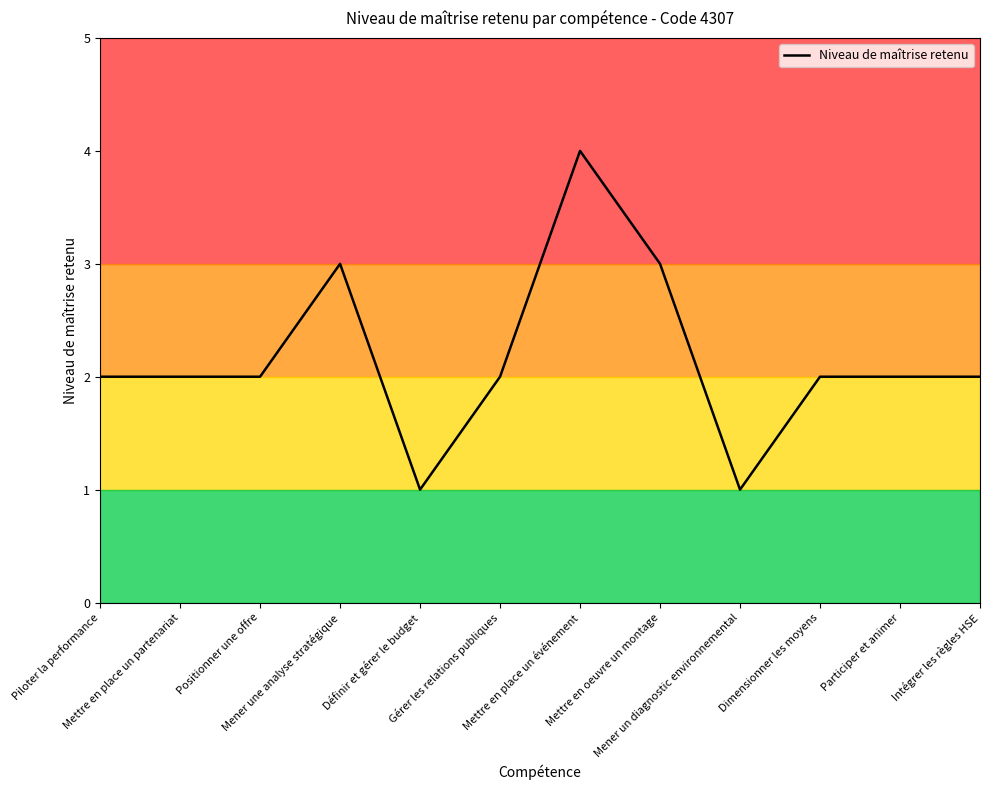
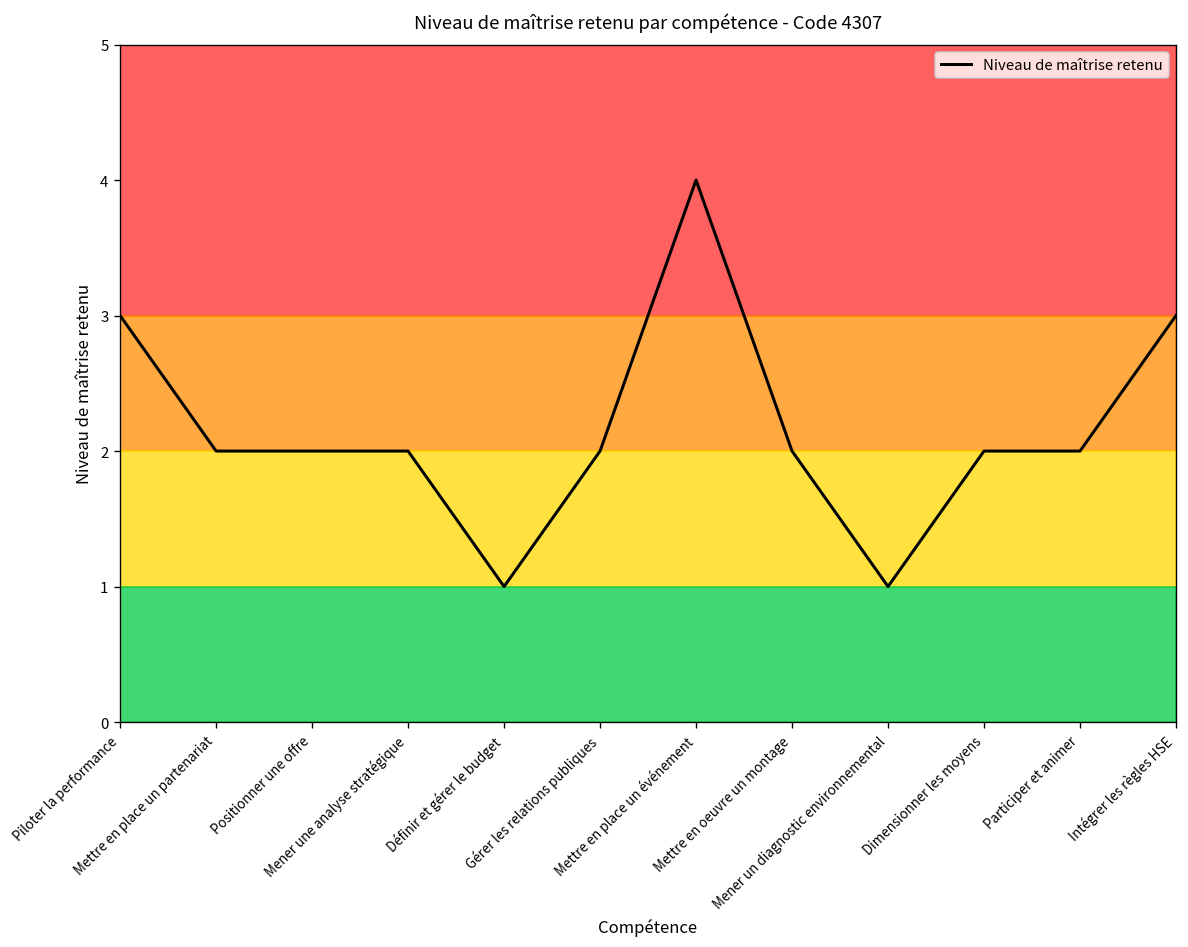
  {
-   "Piloter la performance": 2,
+   "Piloter la performance": 3,
    "Mettre en place un partenariat": 2,
    "Positionner une offre": 2,
-   "Mener une analyse stratégique": 3,
+   "Mener une analyse stratégique": 2,
    "Définir et gérer le budget": 1,
    "Gérer les relations publiques": 2,
    "Mettre en place un événement": 4,
-   "Mettre en oeuvre un montage": 3,
+   "Mettre en oeuvre un montage": 2,
    "Mener un diagnostic environnemental": 1,
    "Dimensionner les moyens": 2,
    "Participer et animer": 2,
-   "Intégrer les règles HSE": 2
+   "Intégrer les règles HSE": 3
  }
